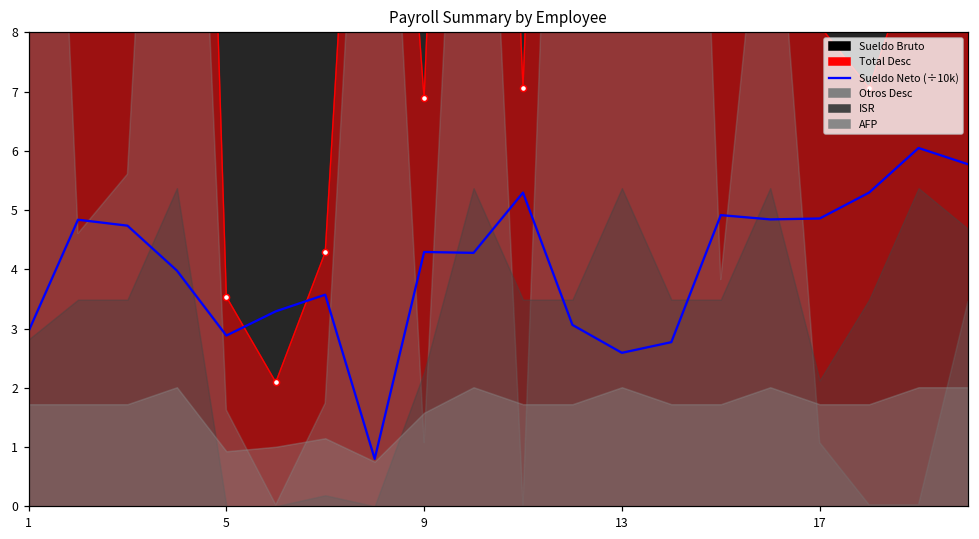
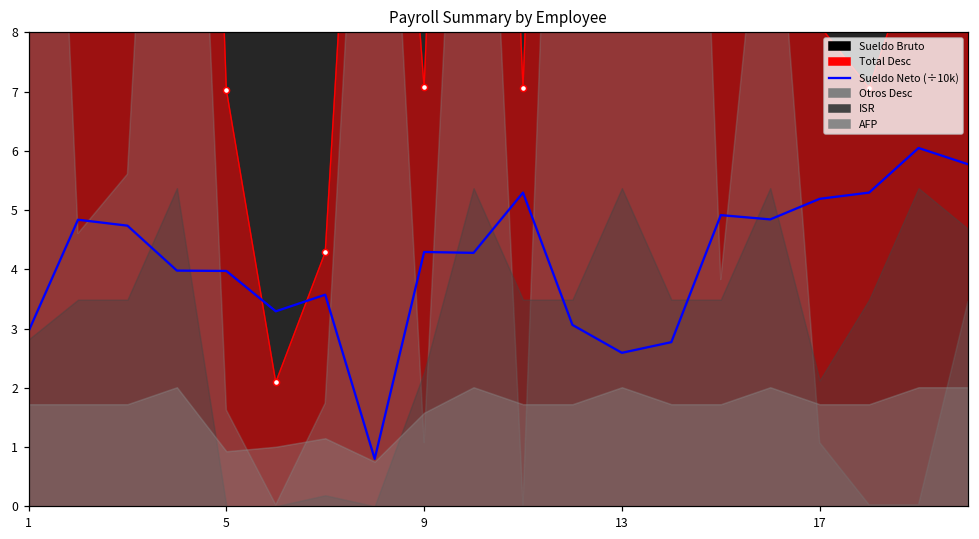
  {
    "Sueldo Neto (÷10k)": {
      "1": 3.0,
-     "5": 2.9,
+     "5": 4.0,
      "9": 4.3,
      "13": 2.6,
-     "17": 4.9
+     "17": 5.2
    },
    "Total Desc": {
-     "5": 3.5,
-     "9": 6.9
+     "5": 7.0,
+     "9": 7.1
    },
    "ISR": {
      "1": 2.8,
      "5": 0.0,
      "9": 2.3,
      "13": 5.4,
      "17": 2.1
    }
  }
